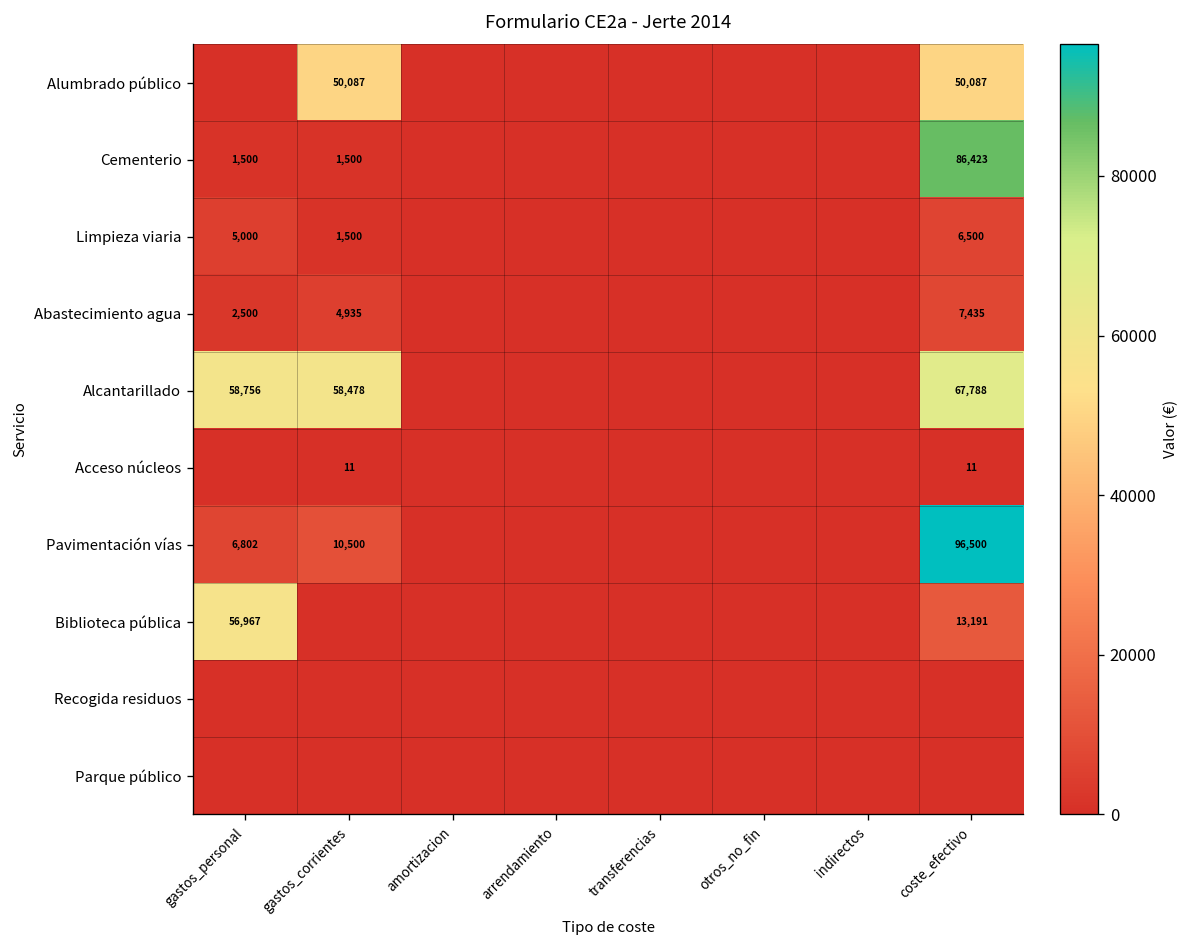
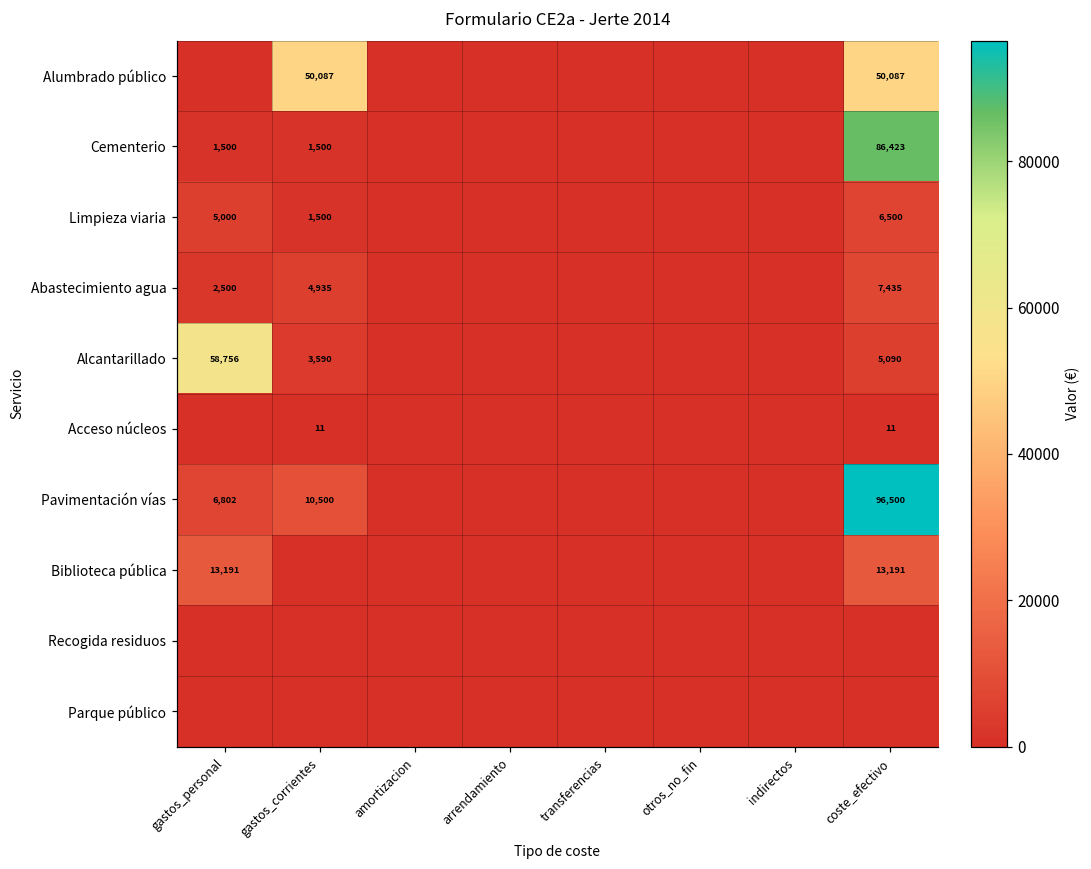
  {
    "Alumbrado público": {
      "gastos_corrientes": "50,087",
      "coste_efectivo": "50,087"
    },
    "Cementerio": {
      "gastos_personal": "1,500",
      "gastos_corrientes": "1,500",
      "coste_efectivo": "86,423"
    },
    "Limpieza viaria": {
      "gastos_personal": "5,000",
      "gastos_corrientes": "1,500",
      "coste_efectivo": "6,500"
    },
    "Abastecimiento agua": {
      "gastos_personal": "2,500",
      "gastos_corrientes": "4,935",
      "coste_efectivo": "7,435"
    },
    "Alcantarillado": {
      "gastos_personal": "58,756",
-     "gastos_corrientes": "58,478",
-     "coste_efectivo": "67,788"
+     "gastos_corrientes": "3,590",
+     "coste_efectivo": "5,090"
    },
    "Acceso núcleos": {
      "gastos_corrientes": "11",
      "coste_efectivo": "11"
    },
    "Pavimentación vías": {
      "gastos_personal": "6,802",
      "gastos_corrientes": "10,500",
      "coste_efectivo": "96,500"
    },
    "Biblioteca pública": {
-     "gastos_personal": "56,967",
+     "gastos_personal": "13,191",
      "coste_efectivo": "13,191"
    }
  }
